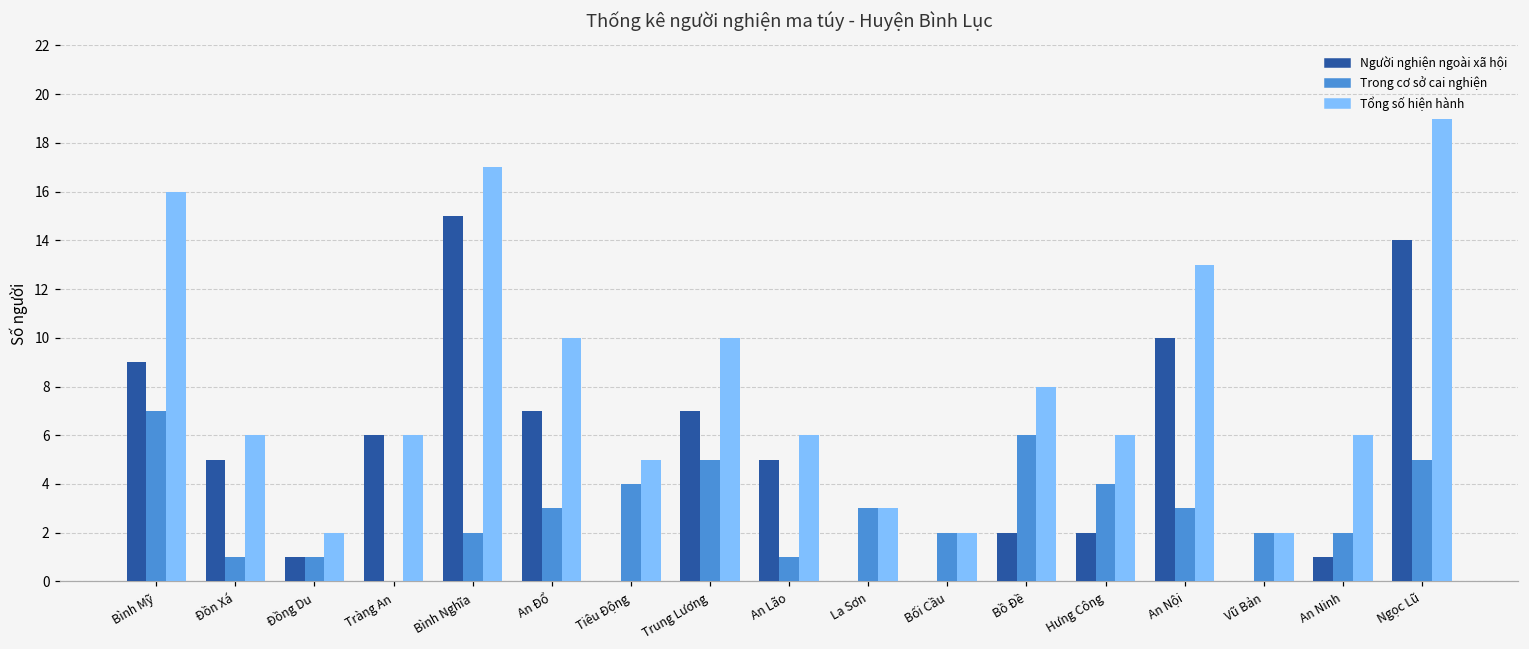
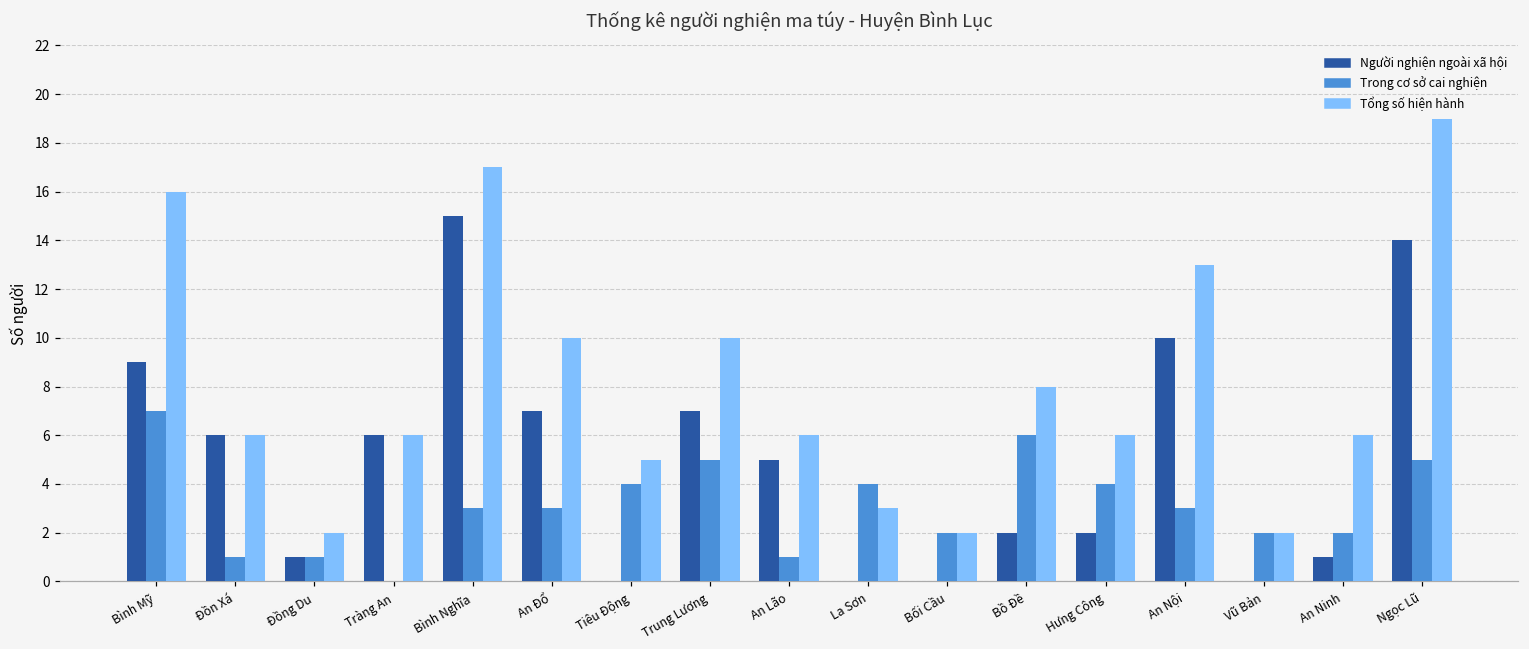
  {
    "Người nghiện ngoài xã hội": {
      "Bình Mỹ": 9,
-     "Đồn Xá": 5,
+     "Đồn Xá": 6,
      "Đồng Du": 1,
      "Tràng An": 6,
      "Bình Nghĩa": 15,
      "An Đổ": 7,
      "Tiêu Động": 0,
      "Trung Lương": 7,
      "An Lão": 5,
      "La Sơn": 0,
      "Bối Cầu": 0,
      "Bồ Đề": 2,
      "Hưng Công": 2,
      "An Nội": 10,
      "Vũ Bản": 0,
      "An Ninh": 1,
      "Ngọc Lũ": 14
    },
    "Trong cơ sở cai nghiện": {
      "Bình Mỹ": 7,
      "Đồn Xá": 1,
      "Đồng Du": 1,
      "Tràng An": 0,
-     "Bình Nghĩa": 2,
+     "Bình Nghĩa": 3,
      "An Đổ": 3,
      "Tiêu Động": 4,
      "Trung Lương": 5,
      "An Lão": 1,
-     "La Sơn": 3,
+     "La Sơn": 4,
      "Bối Cầu": 2,
      "Bồ Đề": 6,
      "Hưng Công": 4,
      "An Nội": 3,
      "Vũ Bản": 2,
      "An Ninh": 2,
      "Ngọc Lũ": 5
    },
    "Tổng số hiện hành": {
      "Bình Mỹ": 16,
      "Đồn Xá": 6,
      "Đồng Du": 2,
      "Tràng An": 6,
      "Bình Nghĩa": 17,
      "An Đổ": 10,
      "Tiêu Động": 5,
      "Trung Lương": 10,
      "An Lão": 6,
      "La Sơn": 3,
      "Bối Cầu": 2,
      "Bồ Đề": 8,
      "Hưng Công": 6,
      "An Nội": 13,
      "Vũ Bản": 2,
      "An Ninh": 6,
      "Ngọc Lũ": 19
    }
  }
